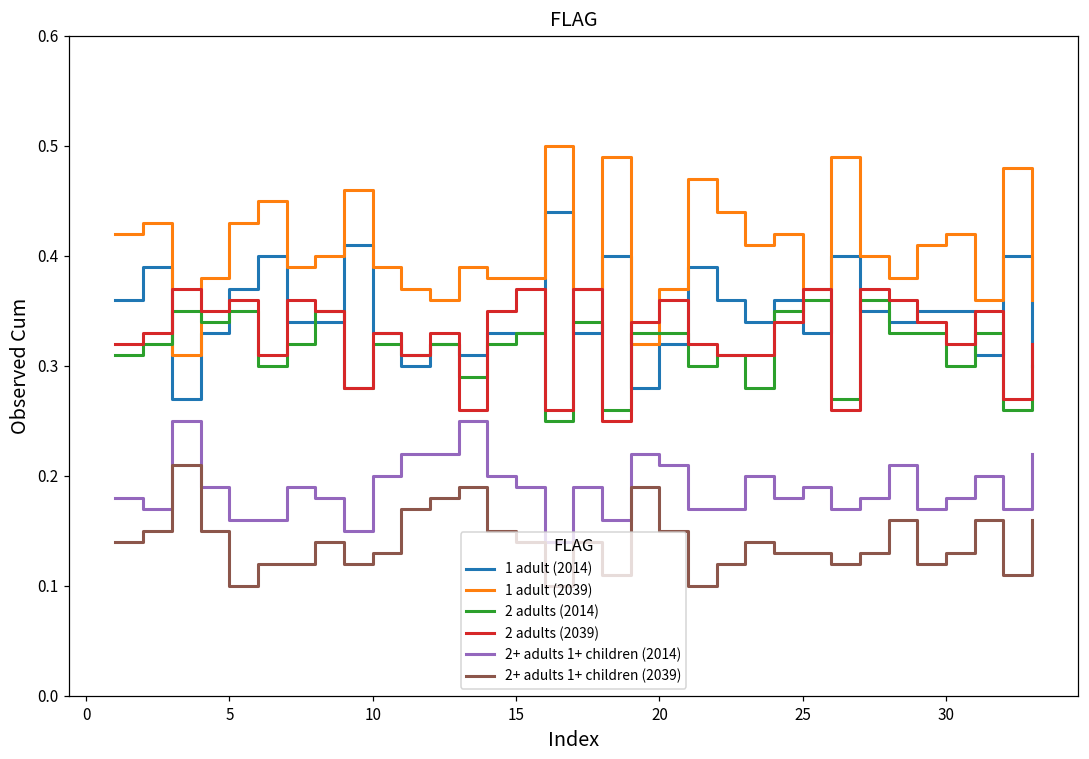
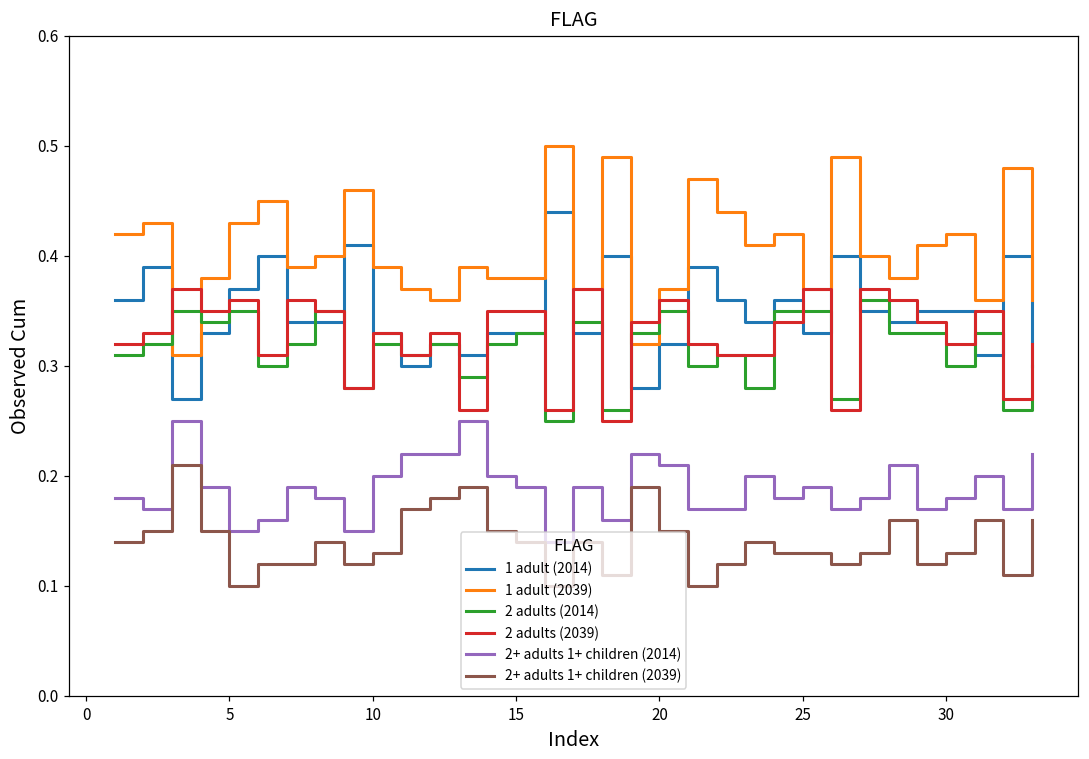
  {
    "1 adult (2014)": {
      "5": 0.37,
      "20": 0.32,
      "25": 0.33,
      "30": 0.35
    },
    "1 adult (2039)": {
      "5": 0.43,
      "10": 0.39,
      "15": 0.38,
      "20": 0.37,
      "30": 0.42
    },
    "2 adults (2014)": {
      "5": 0.35,
      "10": 0.32,
-     "20": 0.33,
-     "25": 0.36,
+     "20": 0.35,
+     "25": 0.35,
      "30": 0.30
    },
    "2 adults (2039)": {
      "5": 0.36,
-     "15": 0.37,
+     "15": 0.35,
      "20": 0.36,
      "30": 0.32
    },
    "2+ adults 1+ children (2014)": {
-     "5": 0.16,
+     "5": 0.15,
      "10": 0.20,
      "15": 0.19,
      "20": 0.21,
      "25": 0.19,
      "30": 0.18
    },
    "2+ adults 1+ children (2039)": {
      "5": 0.10,
      "10": 0.13,
      "20": 0.15,
      "25": 0.13,
      "30": 0.13
    }
  }
